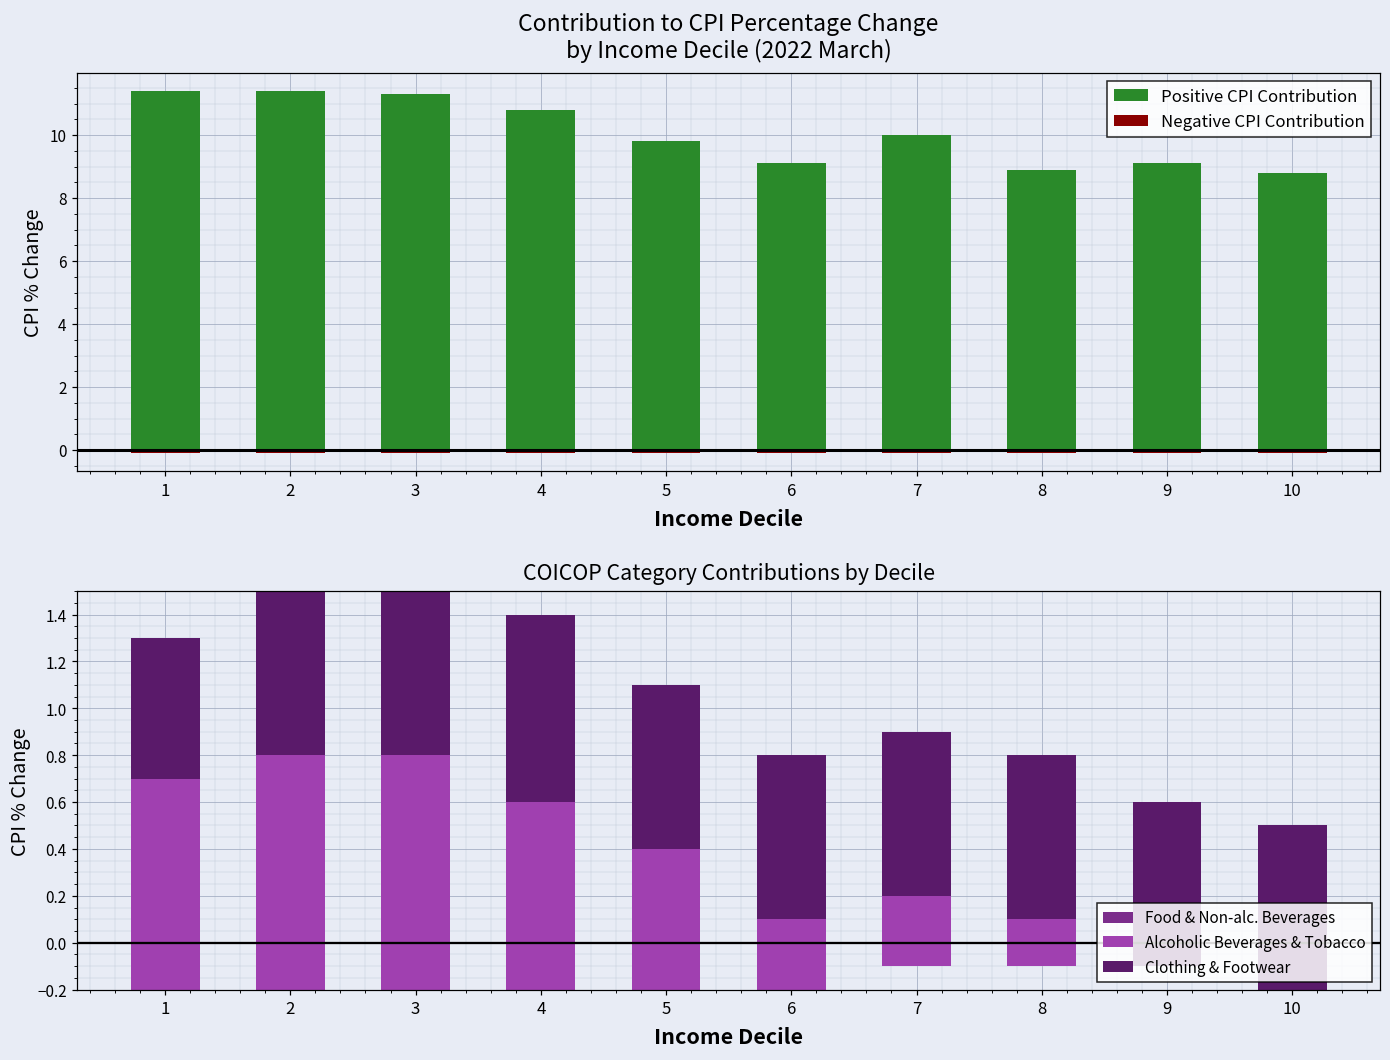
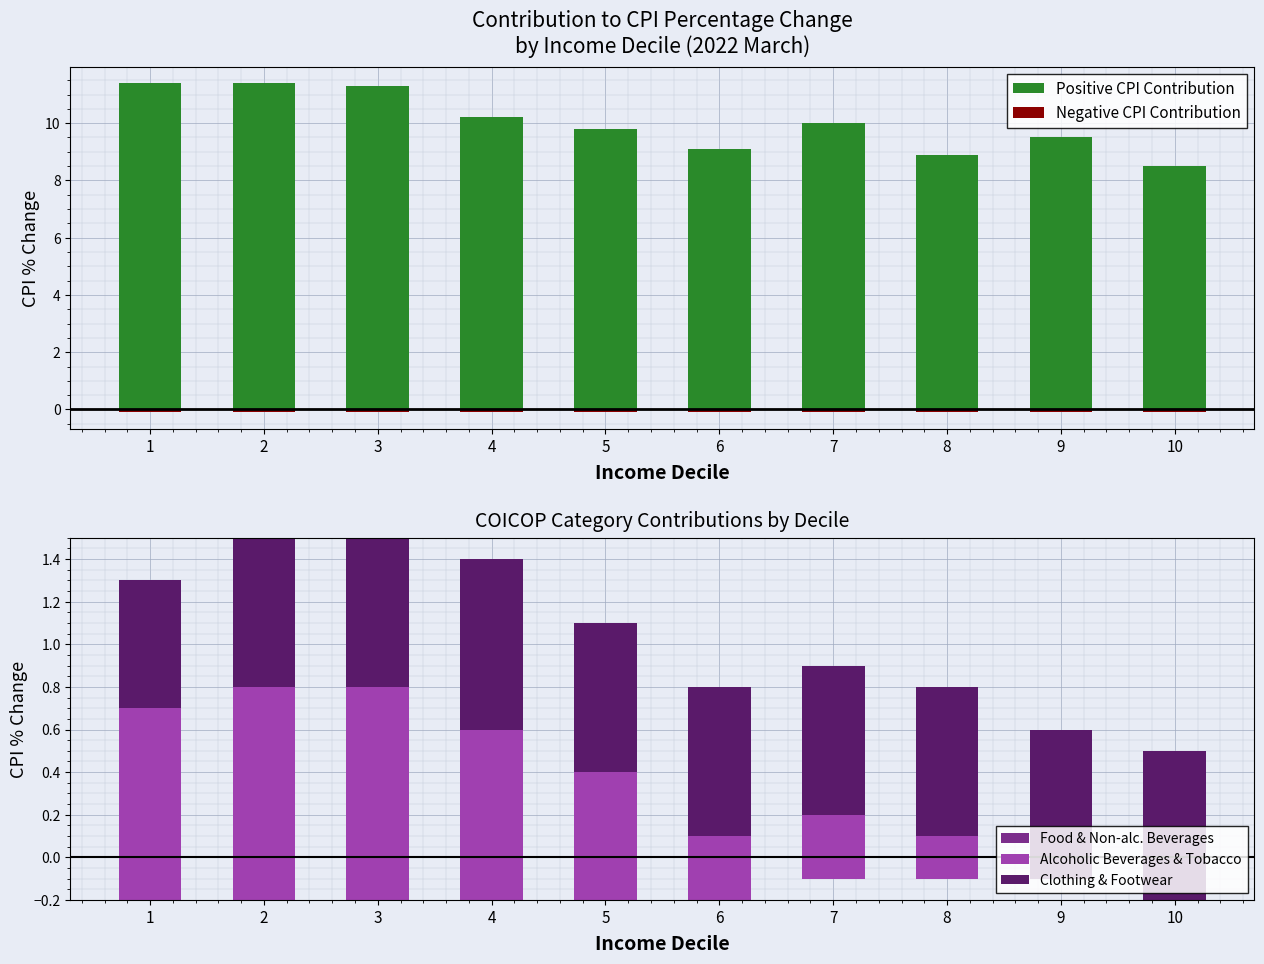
  {
    "Contribution to CPI Percentage Change by Income Decile (2022 March)": {
      "Positive CPI Contribution": {
        "1": 11.4,
        "2": 11.4,
        "3": 11.3,
-       "4": 10.8,
+       "4": 10.2,
        "5": 9.8,
        "6": 9.1,
        "7": 10.0,
        "8": 8.9,
-       "9": 9.1,
-       "10": 8.8
+       "9": 9.5,
+       "10": 8.5
      },
      "Negative CPI Contribution": {
        "1": -0.1,
        "2": -0.1,
        "3": -0.1,
        "4": -0.1,
        "5": -0.1,
        "6": -0.1,
        "7": -0.1,
        "8": -0.1,
        "9": -0.1,
        "10": -0.1
      }
    }
  }
